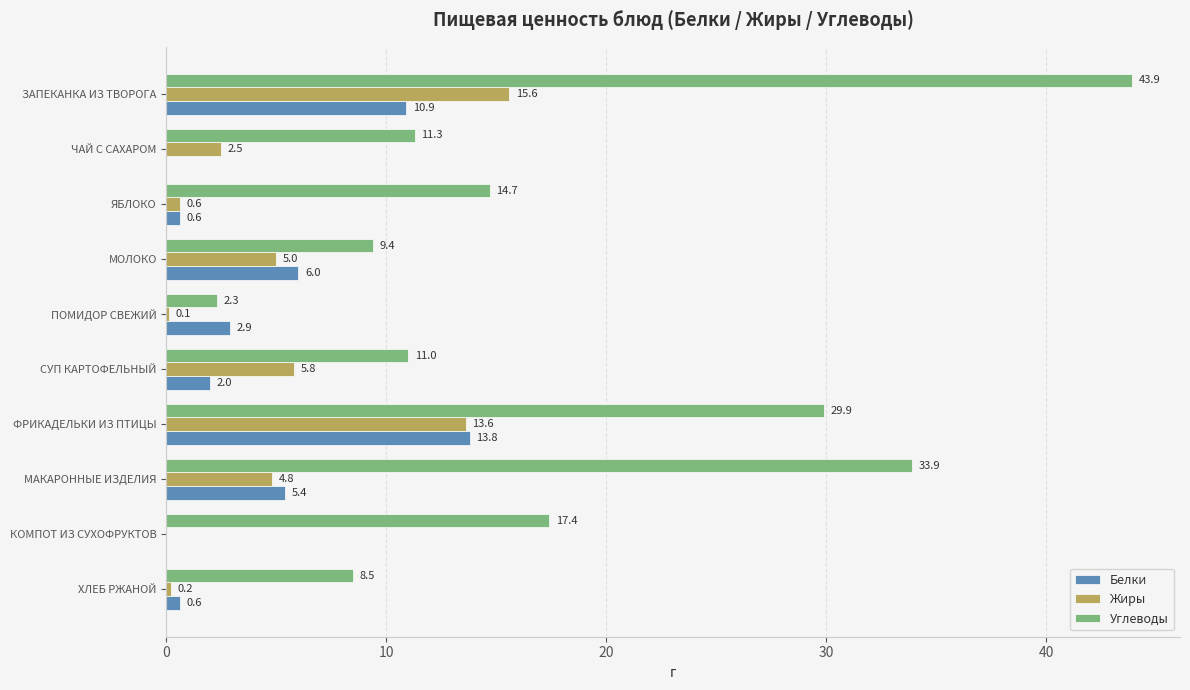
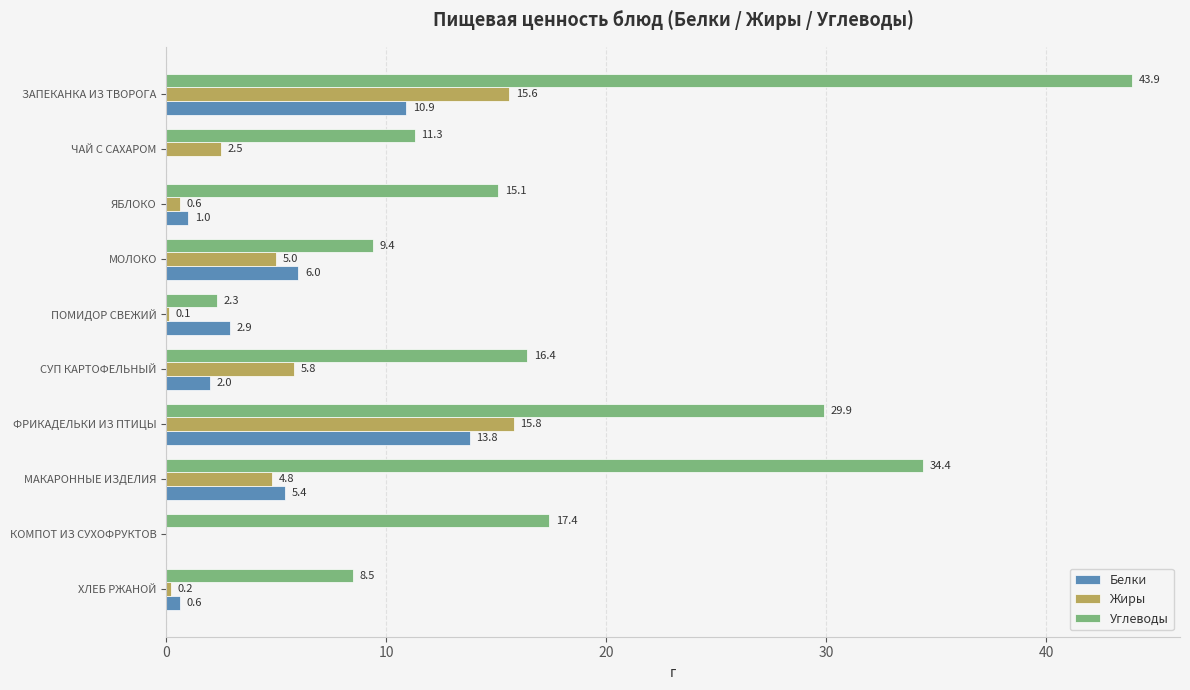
  {
    "Белки": {
      "ЗАПЕКАНКА ИЗ ТВОРОГА": 10.9,
-     "ЯБЛОКО": 0.6,
+     "ЯБЛОКО": 1.0,
      "МОЛОКО": 6.0,
      "ПОМИДОР СВЕЖИЙ": 2.9,
      "СУП КАРТОФЕЛЬНЫЙ": 2.0,
      "ФРИКАДЕЛЬКИ ИЗ ПТИЦЫ": 13.8,
      "МАКАРОННЫЕ ИЗДЕЛИЯ": 5.4,
      "ХЛЕБ РЖАНОЙ": 0.6
    },
    "Жиры": {
      "ЗАПЕКАНКА ИЗ ТВОРОГА": 15.6,
      "ЧАЙ С САХАРОМ": 2.5,
      "ЯБЛОКО": 0.6,
      "МОЛОКО": 5.0,
      "ПОМИДОР СВЕЖИЙ": 0.1,
      "СУП КАРТОФЕЛЬНЫЙ": 5.8,
-     "ФРИКАДЕЛЬКИ ИЗ ПТИЦЫ": 13.6,
+     "ФРИКАДЕЛЬКИ ИЗ ПТИЦЫ": 15.8,
      "МАКАРОННЫЕ ИЗДЕЛИЯ": 4.8,
      "ХЛЕБ РЖАНОЙ": 0.2
    },
    "Углеводы": {
      "ЗАПЕКАНКА ИЗ ТВОРОГА": 43.9,
      "ЧАЙ С САХАРОМ": 11.3,
-     "ЯБЛОКО": 14.7,
+     "ЯБЛОКО": 15.1,
      "МОЛОКО": 9.4,
      "ПОМИДОР СВЕЖИЙ": 2.3,
-     "СУП КАРТОФЕЛЬНЫЙ": 11.0,
+     "СУП КАРТОФЕЛЬНЫЙ": 16.4,
      "ФРИКАДЕЛЬКИ ИЗ ПТИЦЫ": 29.9,
-     "МАКАРОННЫЕ ИЗДЕЛИЯ": 33.9,
+     "МАКАРОННЫЕ ИЗДЕЛИЯ": 34.4,
      "КОМПОТ ИЗ СУХОФРУКТОВ": 17.4,
      "ХЛЕБ РЖАНОЙ": 8.5
    }
  }
